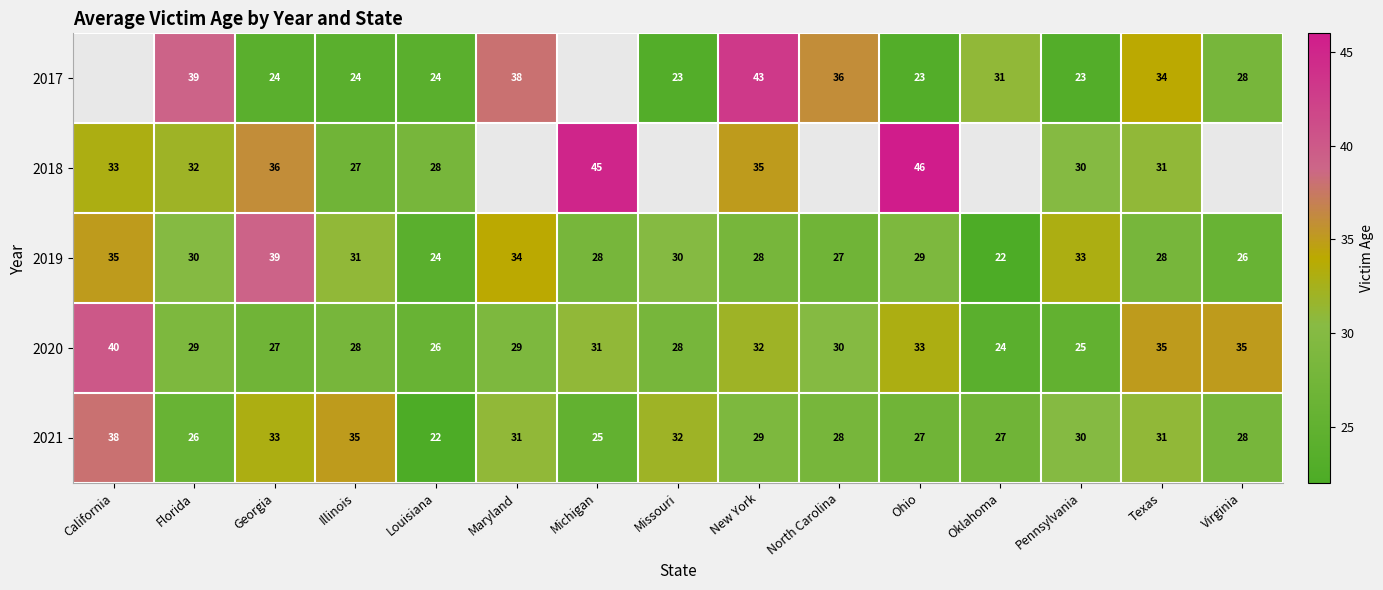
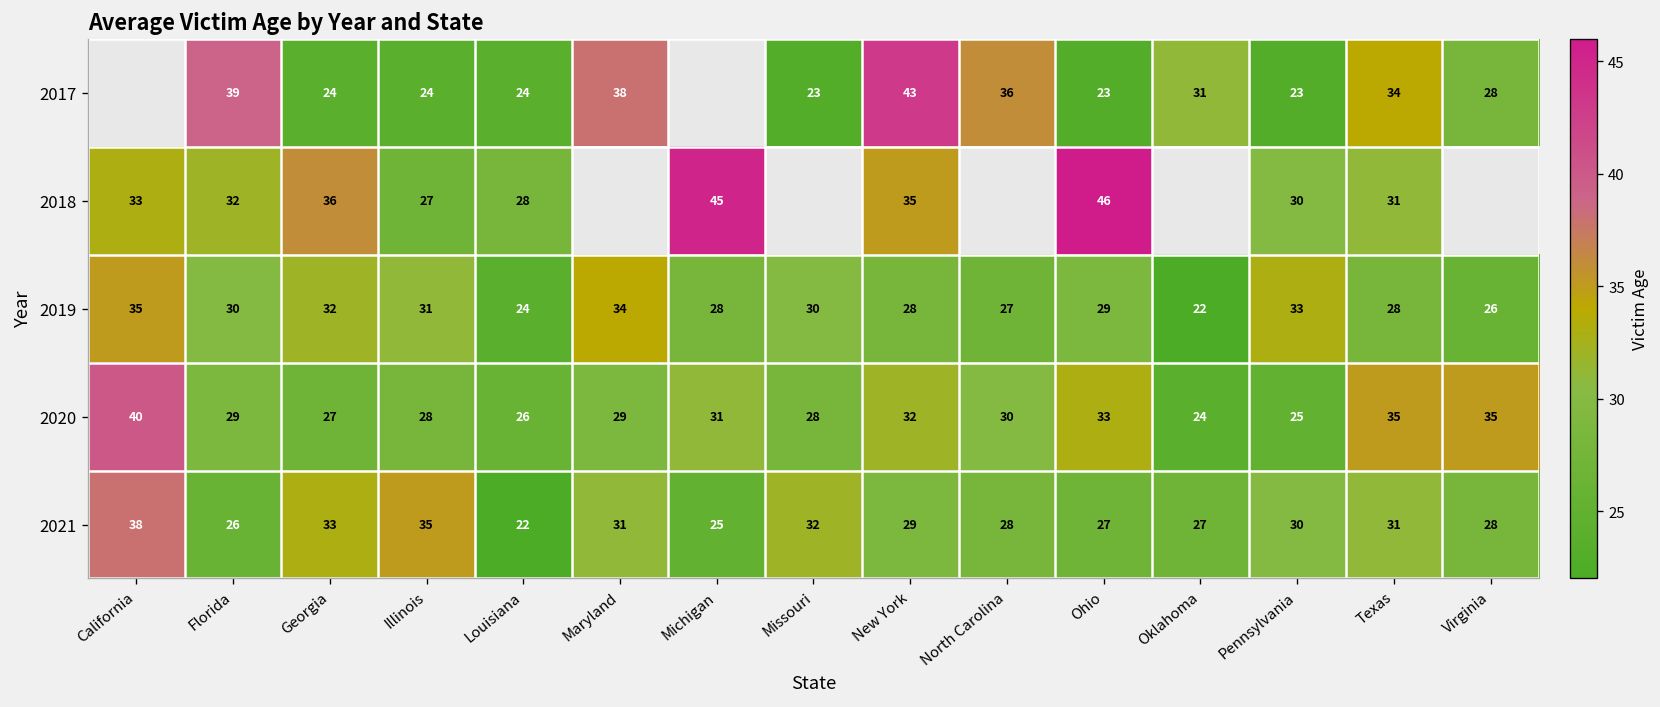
  {
    "2017": {
      "Florida": 39,
      "Georgia": 24,
      "Illinois": 24,
      "Louisiana": 24,
      "Maryland": 38,
      "Missouri": 23,
      "New York": 43,
      "North Carolina": 36,
      "Ohio": 23,
      "Oklahoma": 31,
      "Pennsylvania": 23,
      "Texas": 34,
      "Virginia": 28
    },
    "2018": {
      "California": 33,
      "Florida": 32,
      "Georgia": 36,
      "Illinois": 27,
      "Louisiana": 28,
      "Michigan": 45,
      "New York": 35,
      "Ohio": 46,
      "Pennsylvania": 30,
      "Texas": 31
    },
    "2019": {
      "California": 35,
      "Florida": 30,
-     "Georgia": 39,
+     "Georgia": 32,
      "Illinois": 31,
      "Louisiana": 24,
      "Maryland": 34,
      "Michigan": 28,
      "Missouri": 30,
      "New York": 28,
      "North Carolina": 27,
      "Ohio": 29,
      "Oklahoma": 22,
      "Pennsylvania": 33,
      "Texas": 28,
      "Virginia": 26
    },
    "2020": {
      "California": 40,
      "Florida": 29,
      "Georgia": 27,
      "Illinois": 28,
      "Louisiana": 26,
      "Maryland": 29,
      "Michigan": 31,
      "Missouri": 28,
      "New York": 32,
      "North Carolina": 30,
      "Ohio": 33,
      "Oklahoma": 24,
      "Pennsylvania": 25,
      "Texas": 35,
      "Virginia": 35
    },
    "2021": {
      "California": 38,
      "Florida": 26,
      "Georgia": 33,
      "Illinois": 35,
      "Louisiana": 22,
      "Maryland": 31,
      "Michigan": 25,
      "Missouri": 32,
      "New York": 29,
      "North Carolina": 28,
      "Ohio": 27,
      "Oklahoma": 27,
      "Pennsylvania": 30,
      "Texas": 31,
      "Virginia": 28
    }
  }
